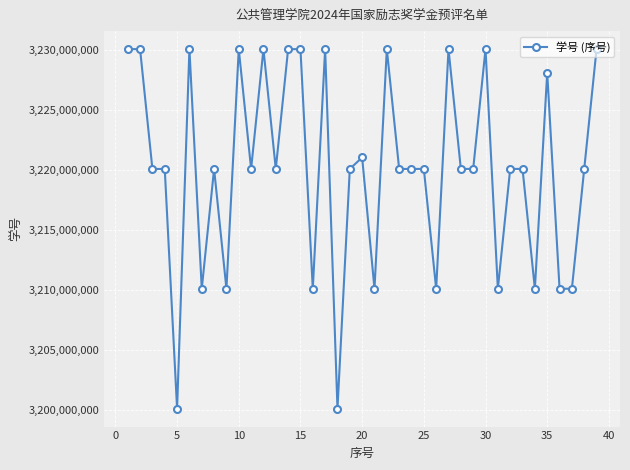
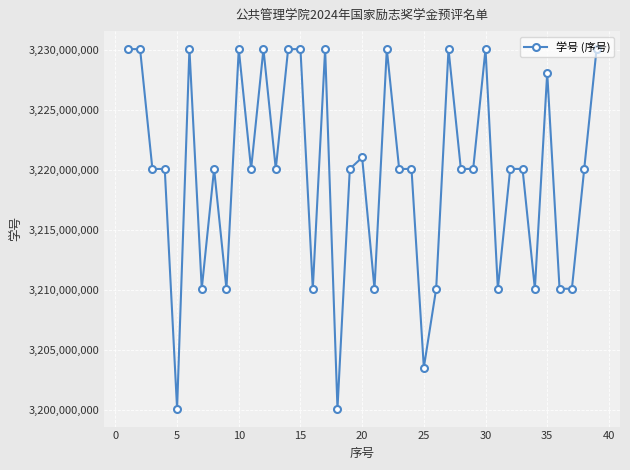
  {
    "5": "3,200,100,000",
    "10": "3,230,100,000",
    "15": "3,230,100,000",
    "20": "3,221,100,000",
-   "25": "3,220,100,000",
+   "25": "3,203,500,000",
    "30": "3,230,100,000",
    "35": "3,228,100,000"
  }
